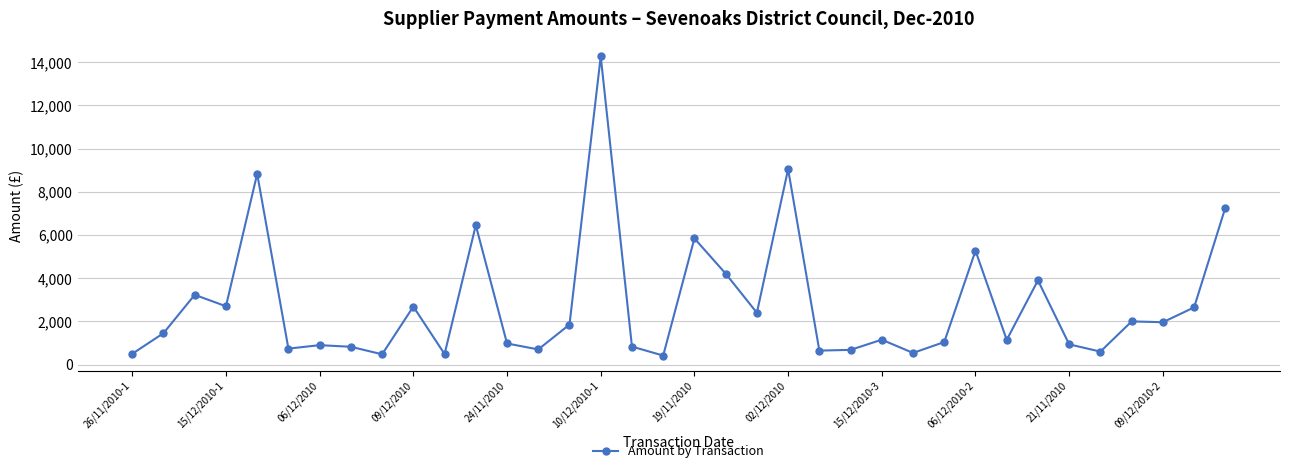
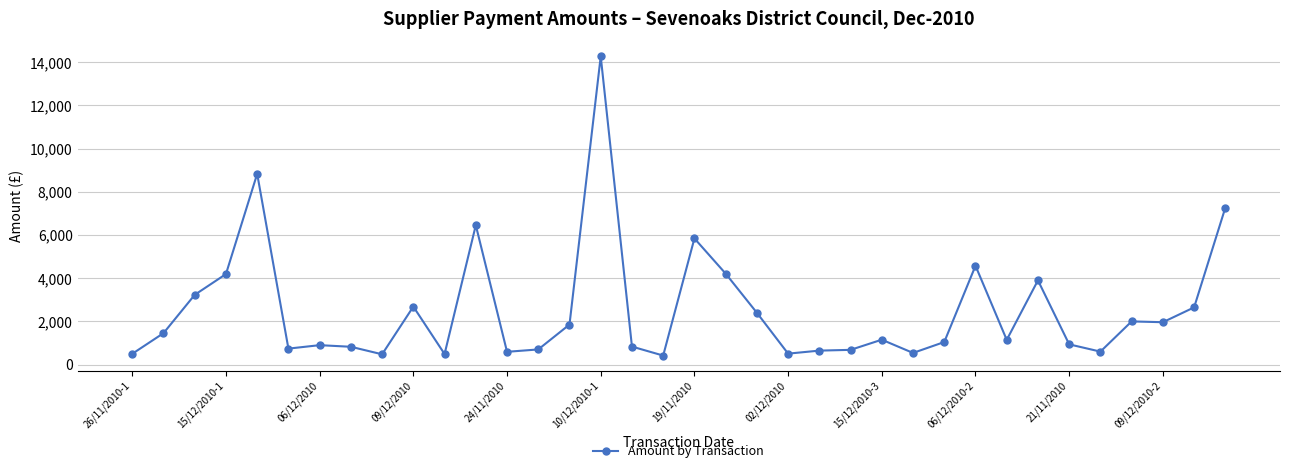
  {
    "26/11/2010-1": "500",
-   "15/12/2010-1": "2,700",
+   "15/12/2010-1": "4,200",
    "06/12/2010": "900",
    "09/12/2010": "2,700",
-   "24/11/2010": "1,000",
+   "24/11/2010": "600",
    "10/12/2010-1": "14,300",
    "19/11/2010": "5,800",
-   "02/12/2010": "9,000",
+   "02/12/2010": "500",
    "15/12/2010-3": "1,200",
-   "06/12/2010-2": "5,300",
+   "06/12/2010-2": "4,600",
    "21/11/2010": "900",
    "09/12/2010-2": "2,000"
  }
